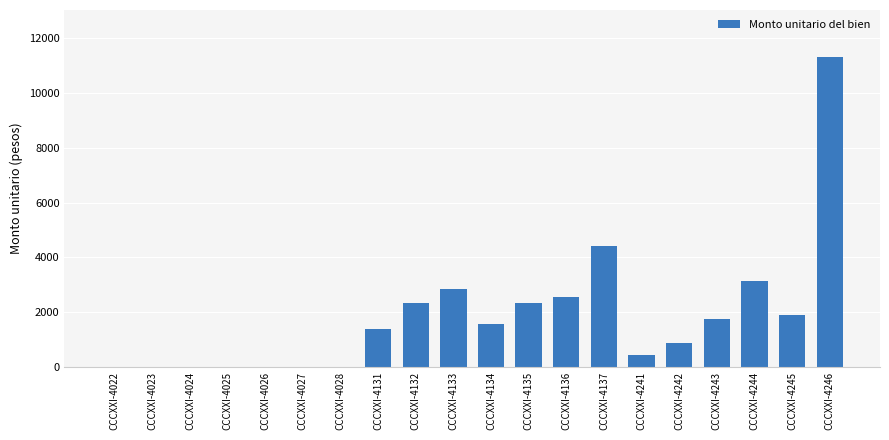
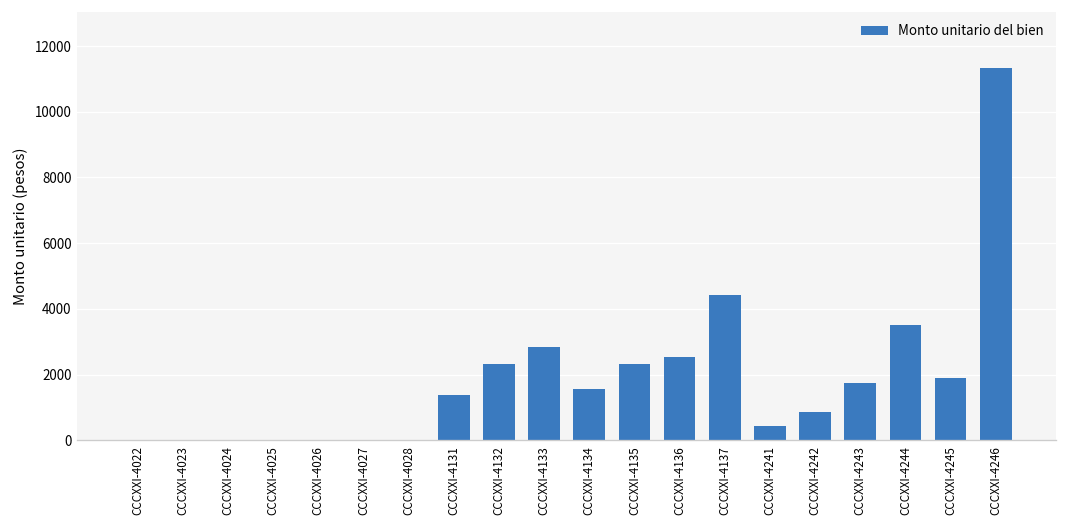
  {
    "CCCXXI-4022": 0,
    "CCCXXI-4023": 0,
    "CCCXXI-4024": 0,
    "CCCXXI-4027": 0,
    "CCCXXI-4028": 0,
    "CCCXXI-4131": 1400,
    "CCCXXI-4132": 2300,
    "CCCXXI-4133": 2900,
    "CCCXXI-4134": 1600,
    "CCCXXI-4135": 2300,
    "CCCXXI-4136": 2500,
    "CCCXXI-4137": 4400,
    "CCCXXI-4241": 400,
    "CCCXXI-4242": 900,
    "CCCXXI-4243": 1700,
-   "CCCXXI-4244": 3100,
+   "CCCXXI-4244": 3500,
    "CCCXXI-4245": 1900,
    "CCCXXI-4246": 11300
  }
